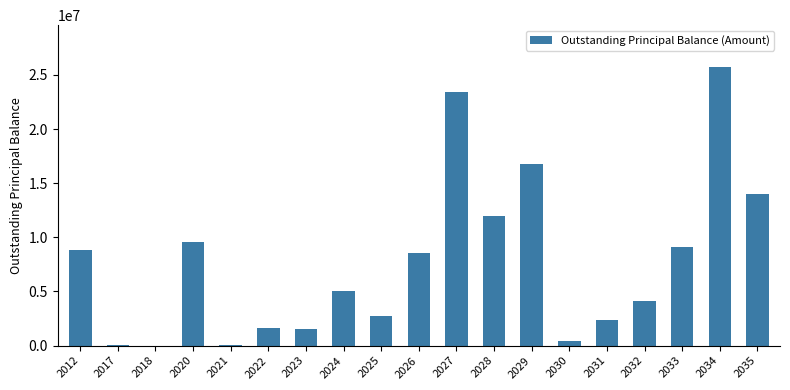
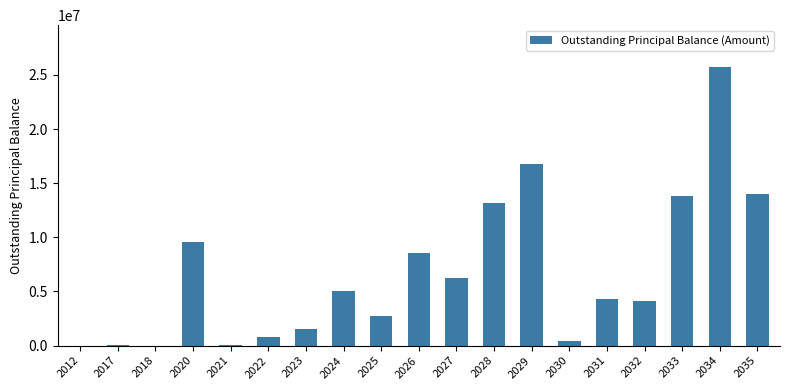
  {
-   "2012": 8800000,
+   "2012": 0,
    "2020": 9600000,
-   "2022": 1700000,
+   "2022": 800000,
    "2023": 1500000,
    "2024": 5100000,
    "2025": 2700000,
    "2026": 8600000,
-   "2027": 23500000,
-   "2028": 12000000,
+   "2027": 6200000,
+   "2028": 13100000,
    "2029": 16800000,
    "2030": 400000,
-   "2031": 2300000,
+   "2031": 4300000,
    "2032": 4100000,
-   "2033": 9100000,
+   "2033": 13800000,
    "2034": 25700000,
    "2035": 14000000
  }
